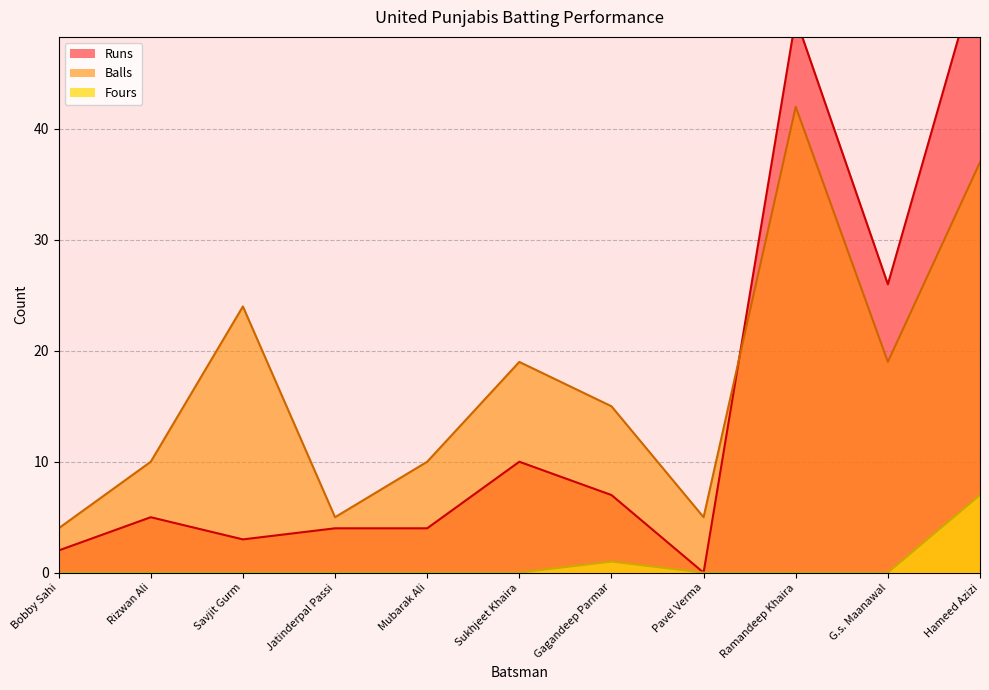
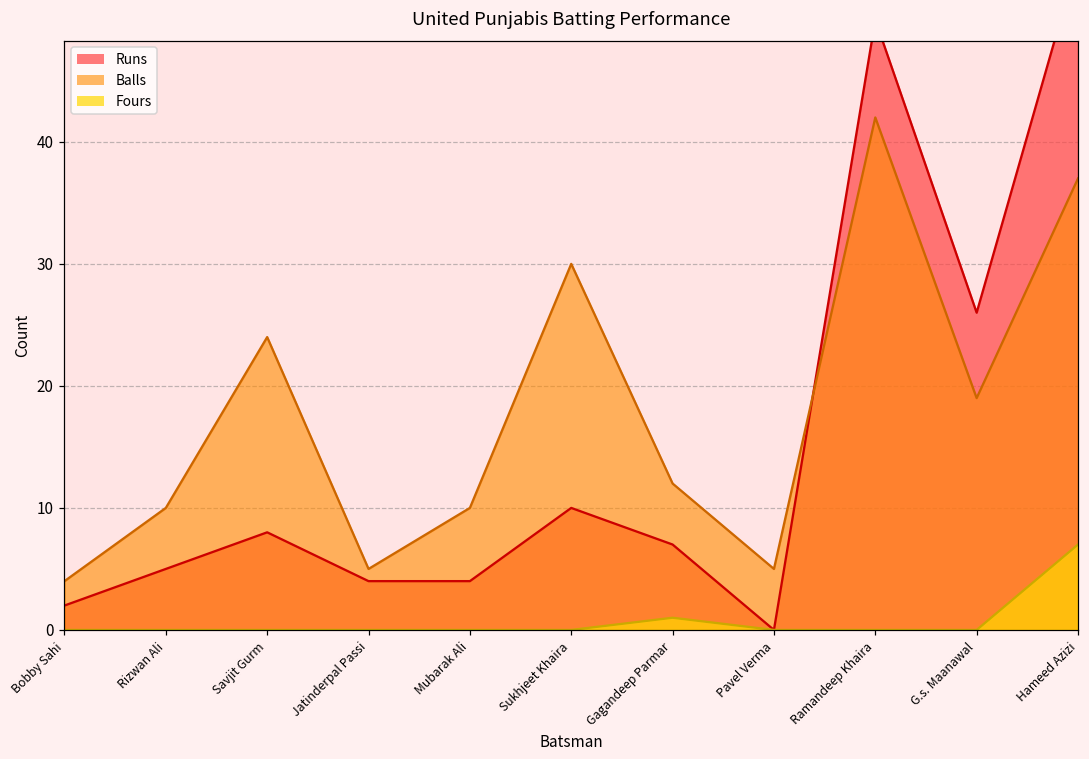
  {
    "Runs": {
      "Bobby Sahi": 2,
      "Rizwan Ali": 5,
-     "Savjit Gurm": 3,
+     "Savjit Gurm": 8,
      "Jatinderpal Passi": 4,
      "Mubarak Ali": 4,
      "Sukhjeet Khaira": 10,
      "Gagandeep Parmar": 7,
      "G.s. Maanawal": 26
    },
    "Balls": {
      "Bobby Sahi": 4,
      "Rizwan Ali": 10,
      "Savjit Gurm": 24,
      "Jatinderpal Passi": 5,
      "Mubarak Ali": 10,
-     "Sukhjeet Khaira": 19,
-     "Gagandeep Parmar": 15,
+     "Sukhjeet Khaira": 30,
+     "Gagandeep Parmar": 12,
      "Pavel Verma": 5,
      "Ramandeep Khaira": 42,
      "G.s. Maanawal": 19,
      "Hameed Azizi": 37
    },
    "Fours": {
      "Bobby Sahi": 0,
      "Rizwan Ali": 0,
      "Savjit Gurm": 0,
      "Jatinderpal Passi": 0,
      "Mubarak Ali": 0,
      "Sukhjeet Khaira": 0,
      "Gagandeep Parmar": 1,
      "Ramandeep Khaira": 0,
      "G.s. Maanawal": 0,
      "Hameed Azizi": 7
    }
  }
